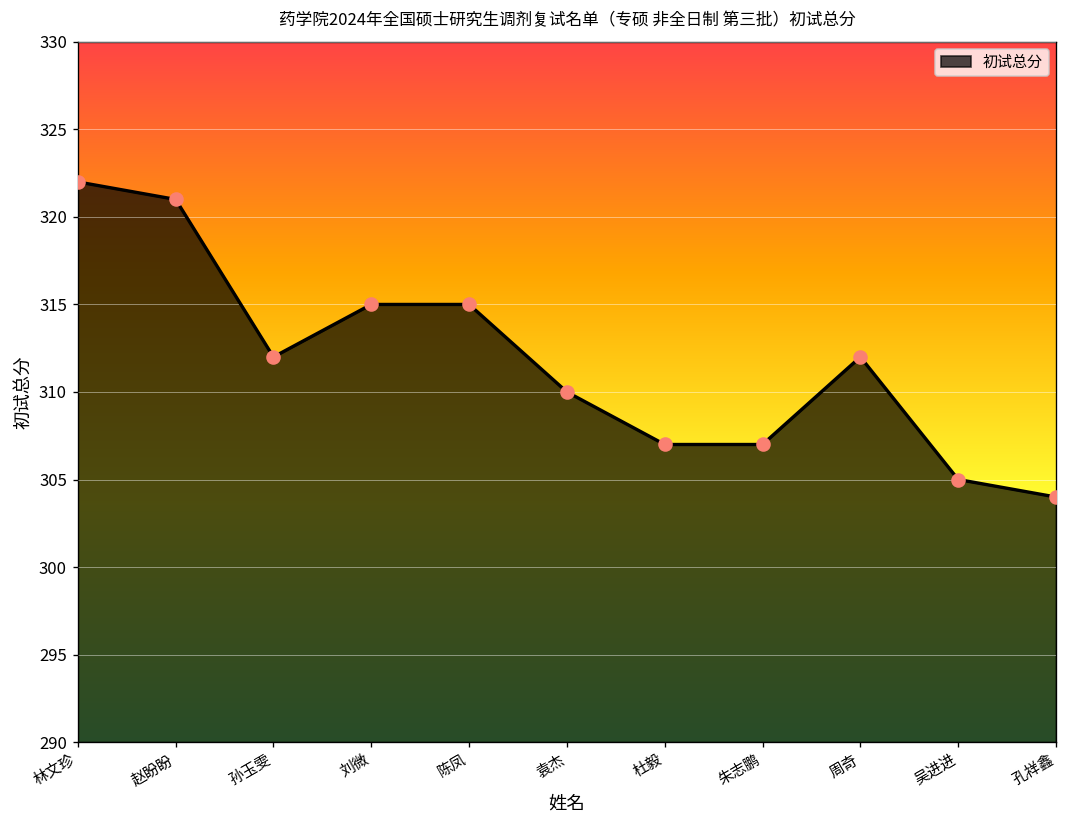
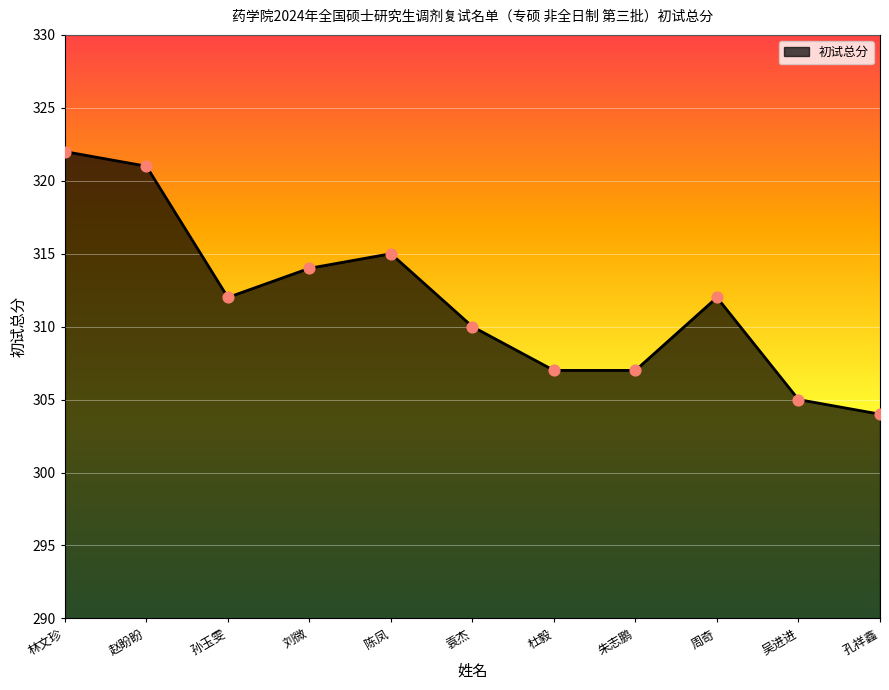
  {
    "林文珍": 322,
    "赵盼盼": 321,
    "孙玉雯": 312,
-   "刘微": 315,
+   "刘微": 314,
    "陈凤": 315,
    "袁杰": 310,
    "杜毅": 307,
    "朱志鹏": 307,
    "周奇": 312,
    "吴进进": 305,
    "孔祥鑫": 304
  }
